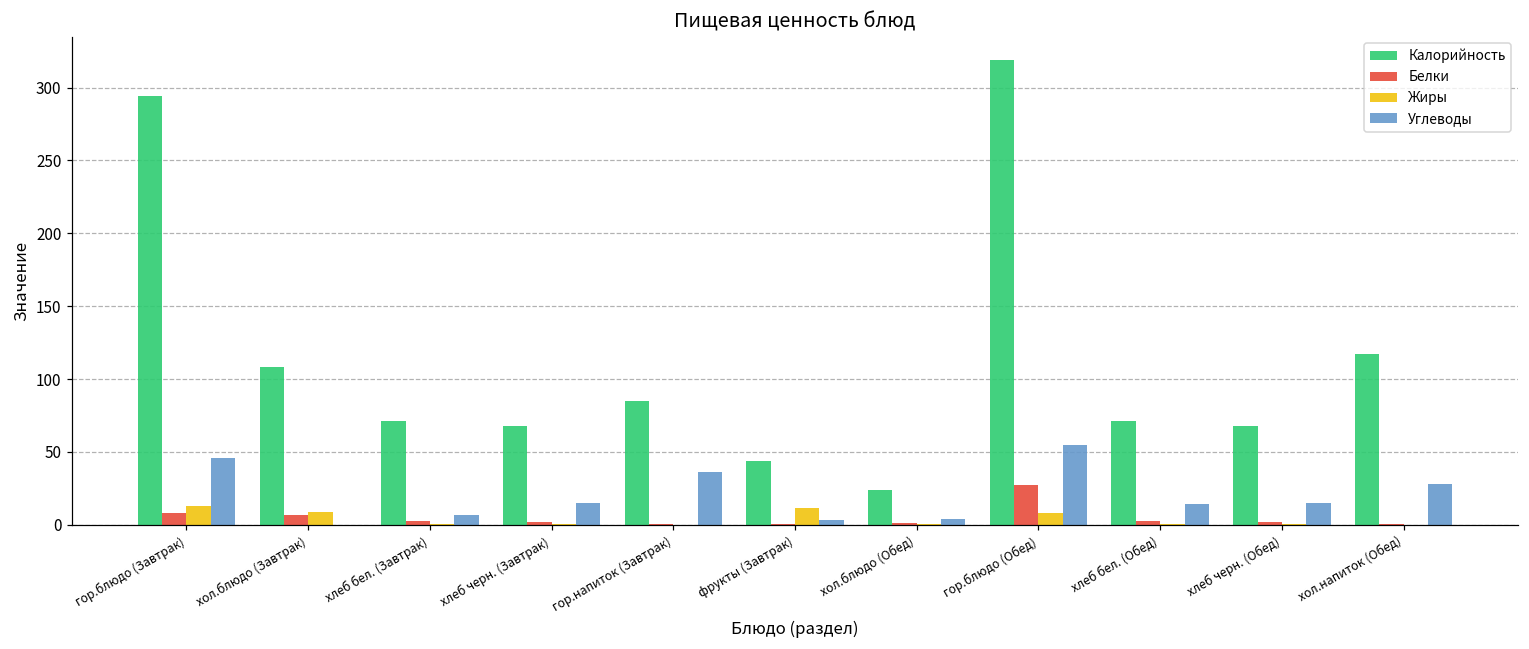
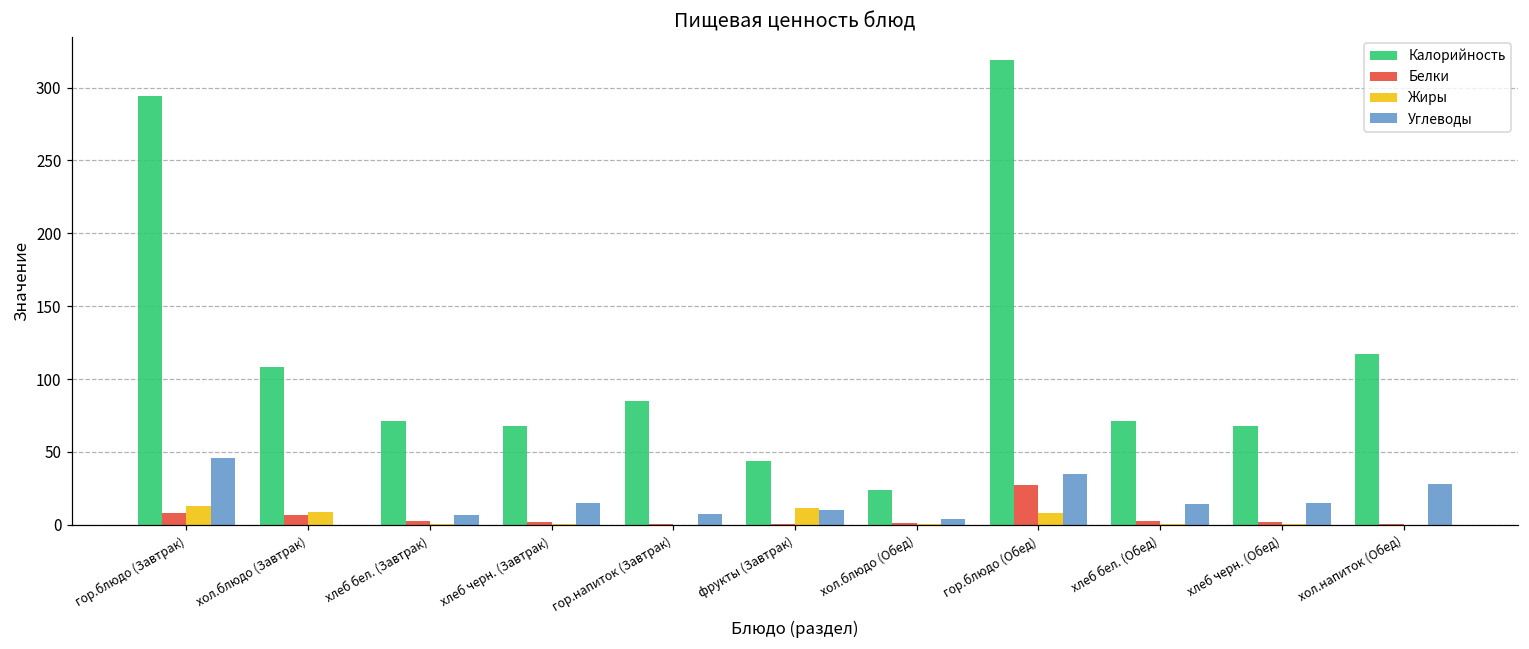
  {
    "Калорийность": {
      "гор.блюдо (Завтрак)": 294,
      "хол.блюдо (Завтрак)": 108,
      "хлеб бел. (Завтрак)": 71,
      "хлеб черн. (Завтрак)": 68,
      "гор.напиток (Завтрак)": 85,
      "фрукты (Завтрак)": 44,
      "хол.блюдо (Обед)": 24,
      "гор.блюдо (Обед)": 319,
      "хлеб бел. (Обед)": 71,
      "хлеб черн. (Обед)": 68,
      "хол.напиток (Обед)": 117
    },
    "Белки": {
      "гор.блюдо (Завтрак)": 8,
      "хол.блюдо (Завтрак)": 7,
      "хлеб бел. (Завтрак)": 2,
      "гор.блюдо (Обед)": 27,
      "хлеб бел. (Обед)": 2
    },
    "Жиры": {
      "гор.блюдо (Завтрак)": 13,
      "хол.блюдо (Завтрак)": 9,
      "фрукты (Завтрак)": 11,
      "гор.блюдо (Обед)": 8
    },
    "Углеводы": {
      "гор.блюдо (Завтрак)": 46,
      "хол.блюдо (Завтрак)": 0,
      "хлеб бел. (Завтрак)": 7,
      "хлеб черн. (Завтрак)": 15,
-     "гор.напиток (Завтрак)": 36,
-     "фрукты (Завтрак)": 3,
+     "гор.напиток (Завтрак)": 7,
+     "фрукты (Завтрак)": 10,
      "хол.блюдо (Обед)": 4,
-     "гор.блюдо (Обед)": 54,
+     "гор.блюдо (Обед)": 35,
      "хлеб бел. (Обед)": 15,
      "хлеб черн. (Обед)": 15,
      "хол.напиток (Обед)": 28
    }
  }
